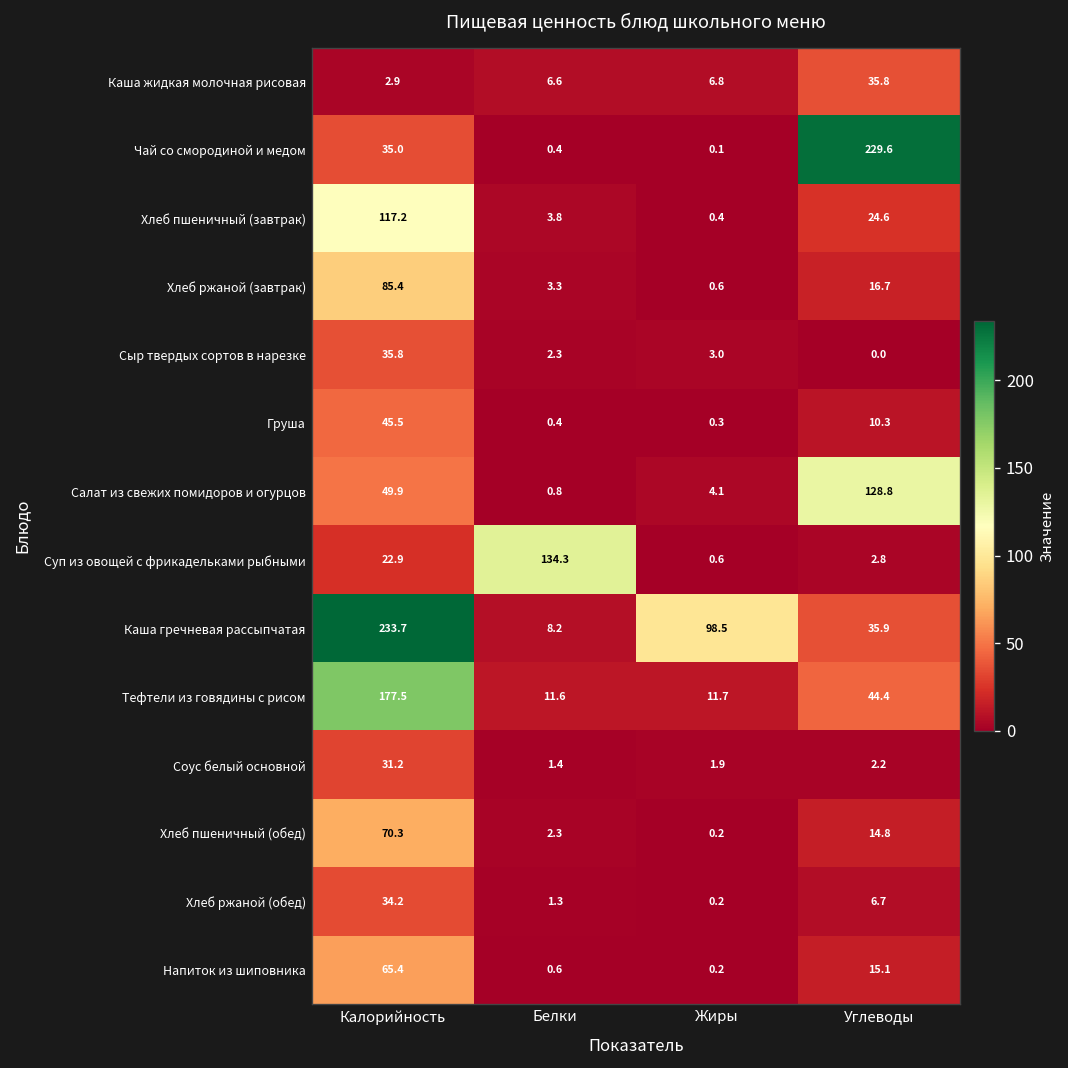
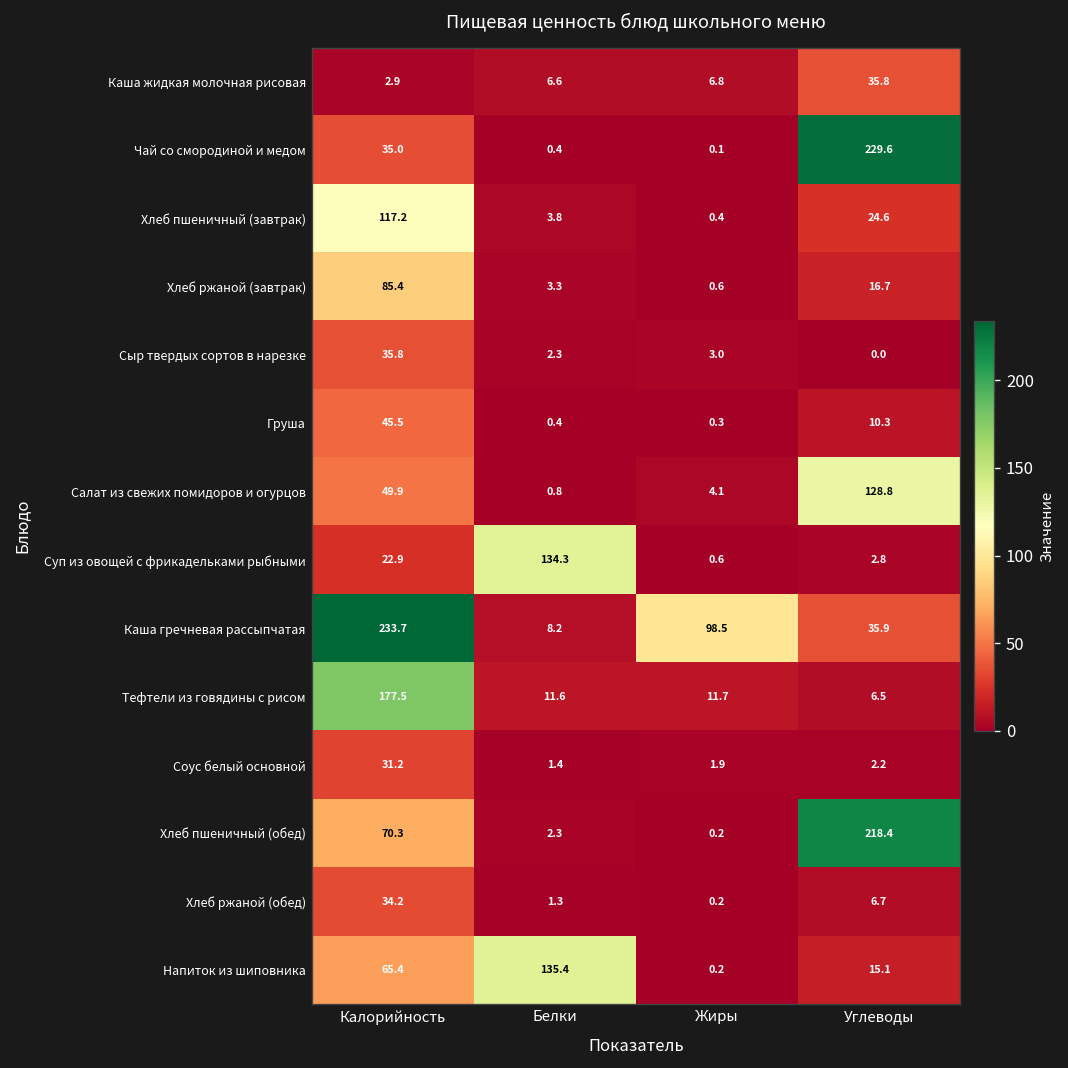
  {
    "Каша жидкая молочная рисовая": {
      "Калорийность": 2.9,
      "Белки": 6.6,
      "Жиры": 6.8,
      "Углеводы": 35.8
    },
    "Чай со смородиной и медом": {
      "Калорийность": 35.0,
      "Белки": 0.4,
      "Жиры": 0.1,
      "Углеводы": 229.6
    },
    "Хлеб пшеничный (завтрак)": {
      "Калорийность": 117.2,
      "Белки": 3.8,
      "Жиры": 0.4,
      "Углеводы": 24.6
    },
    "Хлеб ржаной (завтрак)": {
      "Калорийность": 85.4,
      "Белки": 3.3,
      "Жиры": 0.6,
      "Углеводы": 16.7
    },
    "Сыр твердых сортов в нарезке": {
      "Калорийность": 35.8,
      "Белки": 2.3,
      "Жиры": 3.0,
      "Углеводы": 0.0
    },
    "Груша": {
      "Калорийность": 45.5,
      "Белки": 0.4,
      "Жиры": 0.3,
      "Углеводы": 10.3
    },
    "Салат из свежих помидоров и огурцов": {
      "Калорийность": 49.9,
      "Белки": 0.8,
      "Жиры": 4.1,
      "Углеводы": 128.8
    },
    "Суп из овощей с фрикадельками рыбными": {
      "Калорийность": 22.9,
      "Белки": 134.3,
      "Жиры": 0.6,
      "Углеводы": 2.8
    },
    "Каша гречневая рассыпчатая": {
      "Калорийность": 233.7,
      "Белки": 8.2,
      "Жиры": 98.5,
      "Углеводы": 35.9
    },
    "Тефтели из говядины с рисом": {
      "Калорийность": 177.5,
      "Белки": 11.6,
      "Жиры": 11.7,
-     "Углеводы": 44.4
+     "Углеводы": 6.5
    },
    "Соус белый основной": {
      "Калорийность": 31.2,
      "Белки": 1.4,
      "Жиры": 1.9,
      "Углеводы": 2.2
    },
    "Хлеб пшеничный (обед)": {
      "Калорийность": 70.3,
      "Белки": 2.3,
      "Жиры": 0.2,
-     "Углеводы": 14.8
+     "Углеводы": 218.4
    },
    "Хлеб ржаной (обед)": {
      "Калорийность": 34.2,
      "Белки": 1.3,
      "Жиры": 0.2,
      "Углеводы": 6.7
    },
    "Напиток из шиповника": {
      "Калорийность": 65.4,
-     "Белки": 0.6,
+     "Белки": 135.4,
      "Жиры": 0.2,
      "Углеводы": 15.1
    }
  }
